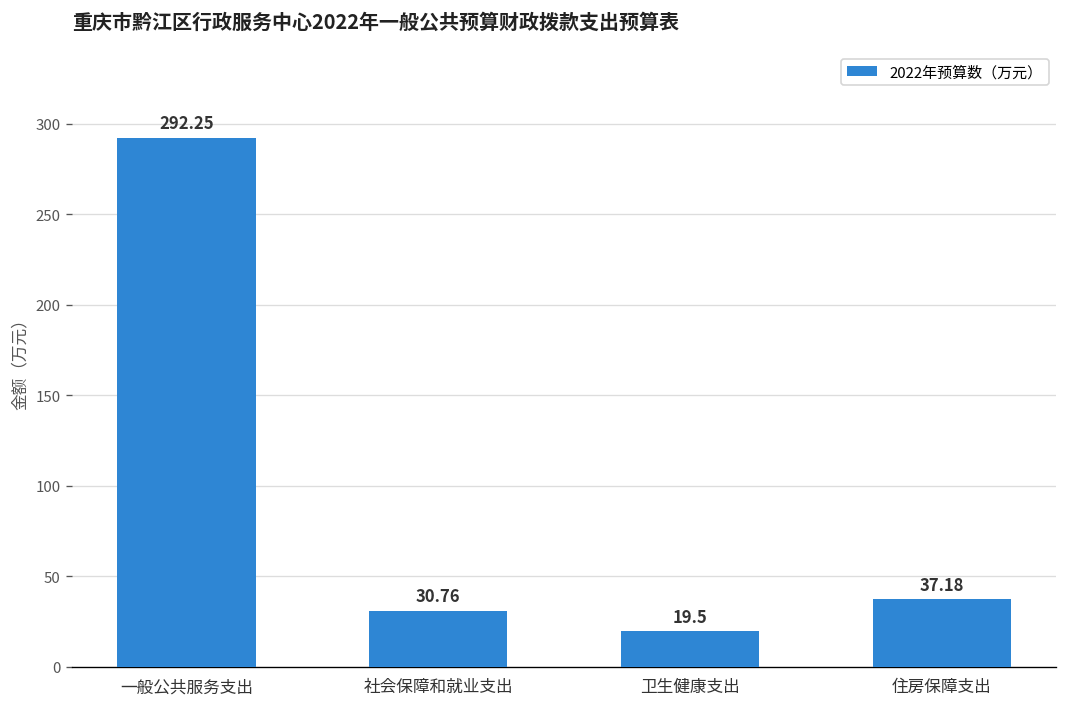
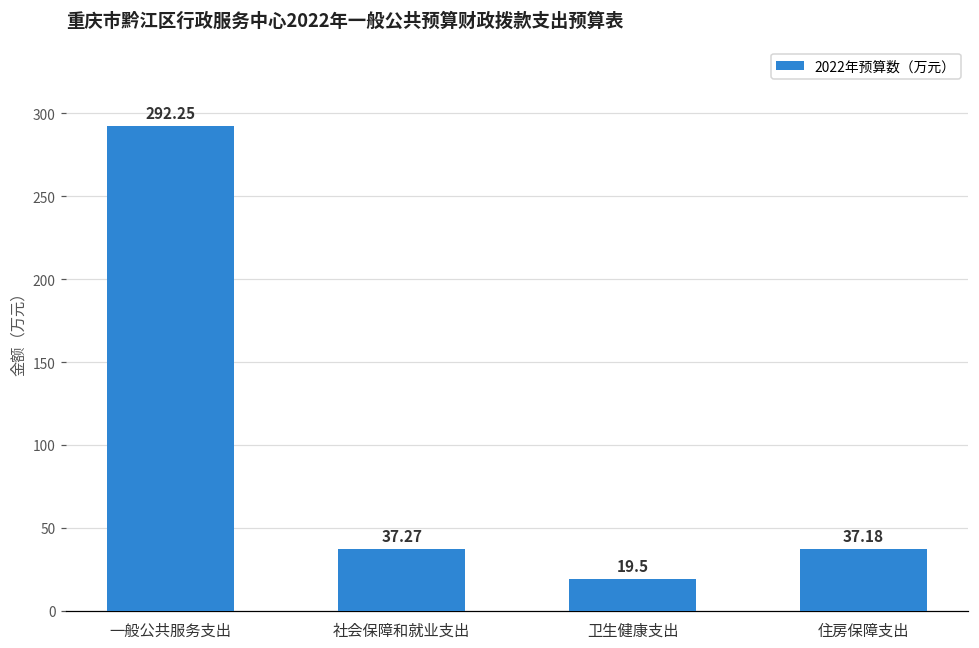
  {
    "一般公共服务支出": 292.25,
-   "社会保障和就业支出": 30.76,
+   "社会保障和就业支出": 37.27,
    "卫生健康支出": 19.5,
    "住房保障支出": 37.18
  }
